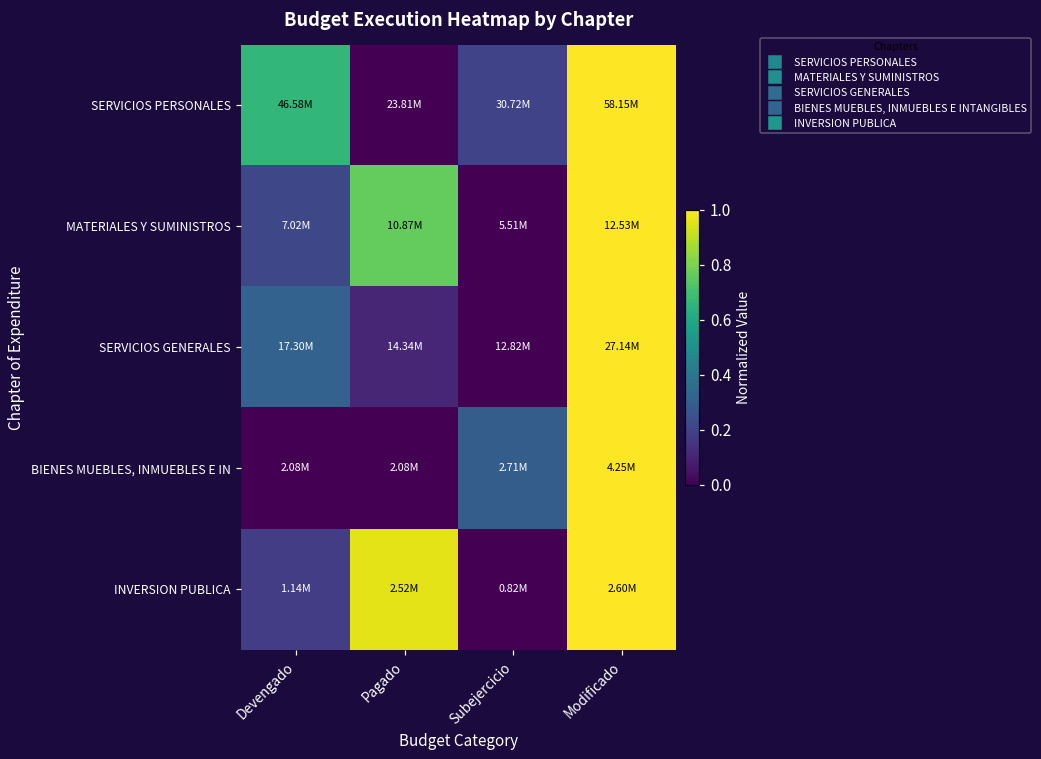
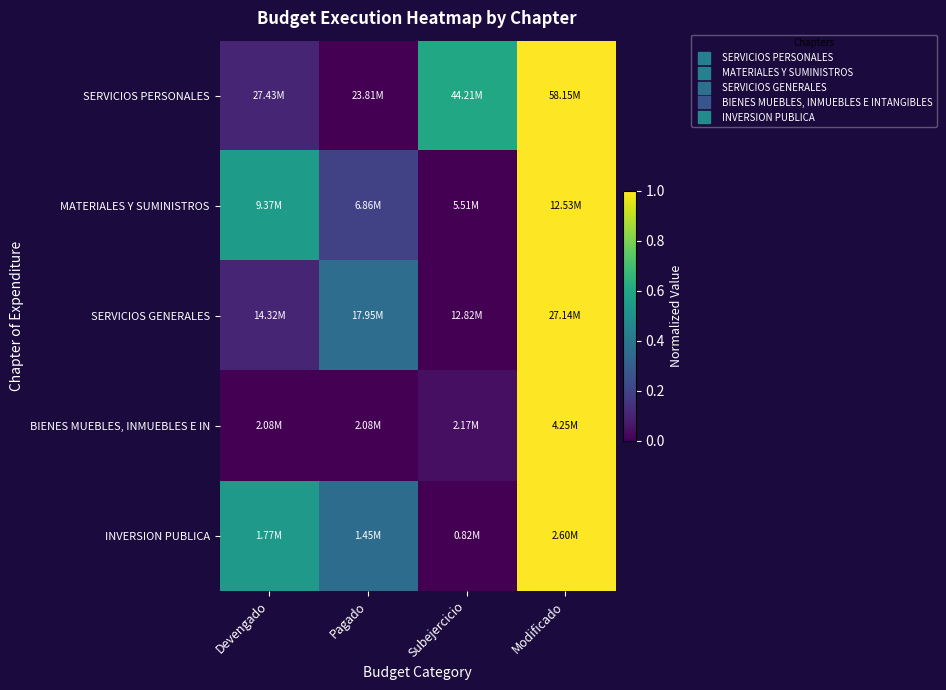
  {
    "SERVICIOS PERSONALES": {
-     "Devengado": "46.58M",
+     "Devengado": "27.43M",
      "Pagado": "23.81M",
-     "Subejercicio": "30.72M",
+     "Subejercicio": "44.21M",
      "Modificado": "58.15M"
    },
    "MATERIALES Y SUMINISTROS": {
-     "Devengado": "7.02M",
-     "Pagado": "10.87M",
+     "Devengado": "9.37M",
+     "Pagado": "6.86M",
      "Subejercicio": "5.51M",
      "Modificado": "12.53M"
    },
    "SERVICIOS GENERALES": {
-     "Devengado": "17.30M",
-     "Pagado": "14.34M",
+     "Devengado": "14.32M",
+     "Pagado": "17.95M",
      "Subejercicio": "12.82M",
      "Modificado": "27.14M"
    },
    "BIENES MUEBLES, INMUEBLES E IN": {
      "Devengado": "2.08M",
      "Pagado": "2.08M",
-     "Subejercicio": "2.71M",
+     "Subejercicio": "2.17M",
      "Modificado": "4.25M"
    },
    "INVERSION PUBLICA": {
-     "Devengado": "1.14M",
-     "Pagado": "2.52M",
+     "Devengado": "1.77M",
+     "Pagado": "1.45M",
      "Subejercicio": "0.82M",
      "Modificado": "2.60M"
    }
  }
